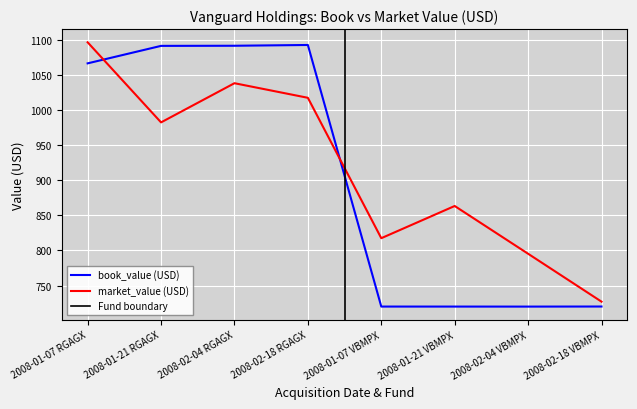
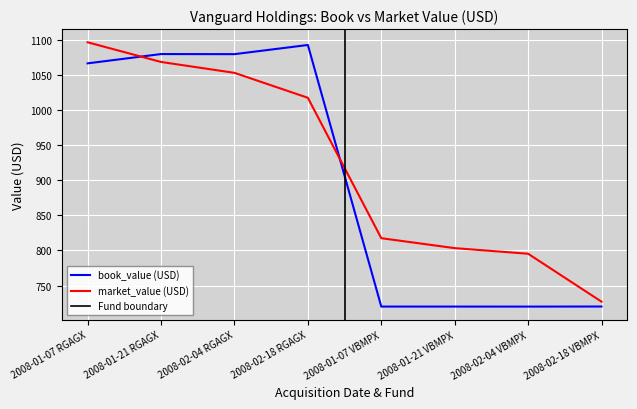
  {
    "book_value (USD)": {
      "2008-01-07 RGAGX": 1070,
-     "2008-01-21 RGAGX": 1090,
-     "2008-02-04 RGAGX": 1090,
+     "2008-01-21 RGAGX": 1080,
+     "2008-02-04 RGAGX": 1080,
      "2008-02-18 RGAGX": 1090,
      "2008-01-07 VBMPX": 720,
      "2008-01-21 VBMPX": 720,
      "2008-02-04 VBMPX": 720,
      "2008-02-18 VBMPX": 720
    },
    "market_value (USD)": {
      "2008-01-07 RGAGX": 1100,
-     "2008-01-21 RGAGX": 980,
-     "2008-02-04 RGAGX": 1040,
+     "2008-01-21 RGAGX": 1070,
+     "2008-02-04 RGAGX": 1050,
      "2008-02-18 RGAGX": 1020,
      "2008-01-07 VBMPX": 820,
-     "2008-01-21 VBMPX": 860,
+     "2008-01-21 VBMPX": 800,
      "2008-02-04 VBMPX": 800,
      "2008-02-18 VBMPX": 730
    }
  }
